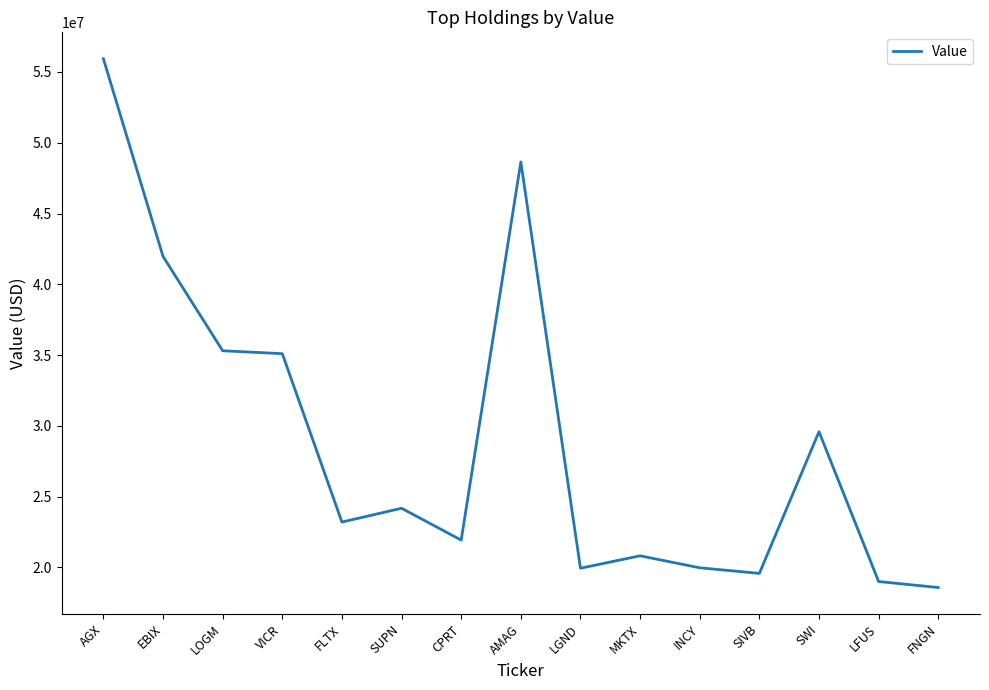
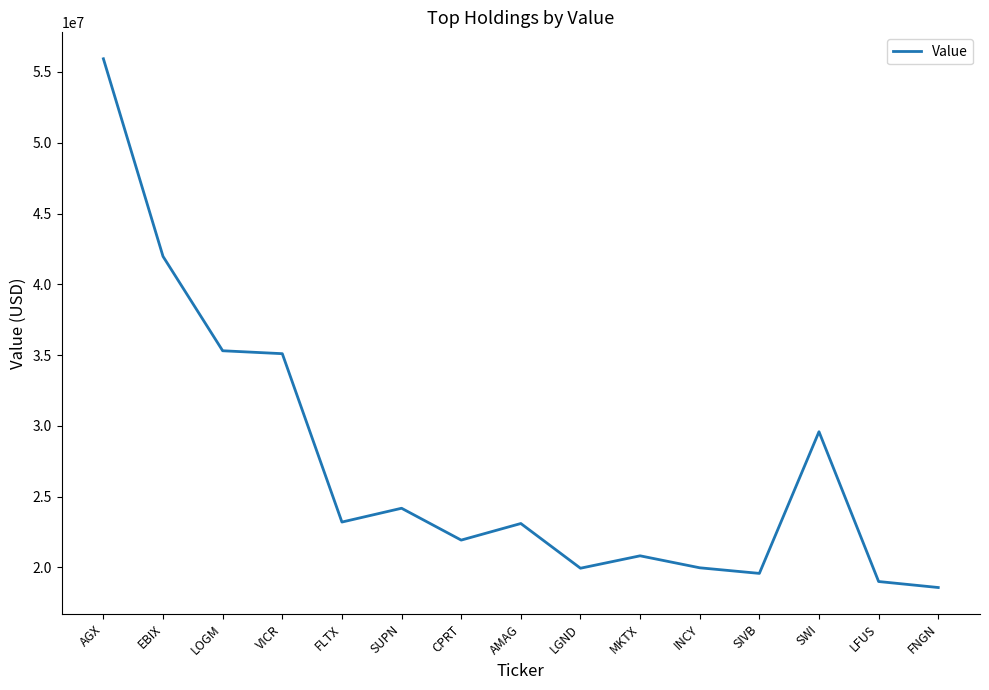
  {
    "AGX": 55900000,
    "EBIX": 42000000,
    "LOGM": 35300000,
    "VICR": 35100000,
    "FLTX": 23200000,
    "SUPN": 24200000,
    "CPRT": 21900000,
-   "AMAG": 48600000,
+   "AMAG": 23100000,
    "LGND": 19900000,
    "MKTX": 20800000,
    "INCY": 20000000,
    "SIVB": 19600000,
    "SWI": 29600000,
    "LFUS": 19000000,
    "FNGN": 18600000
  }
